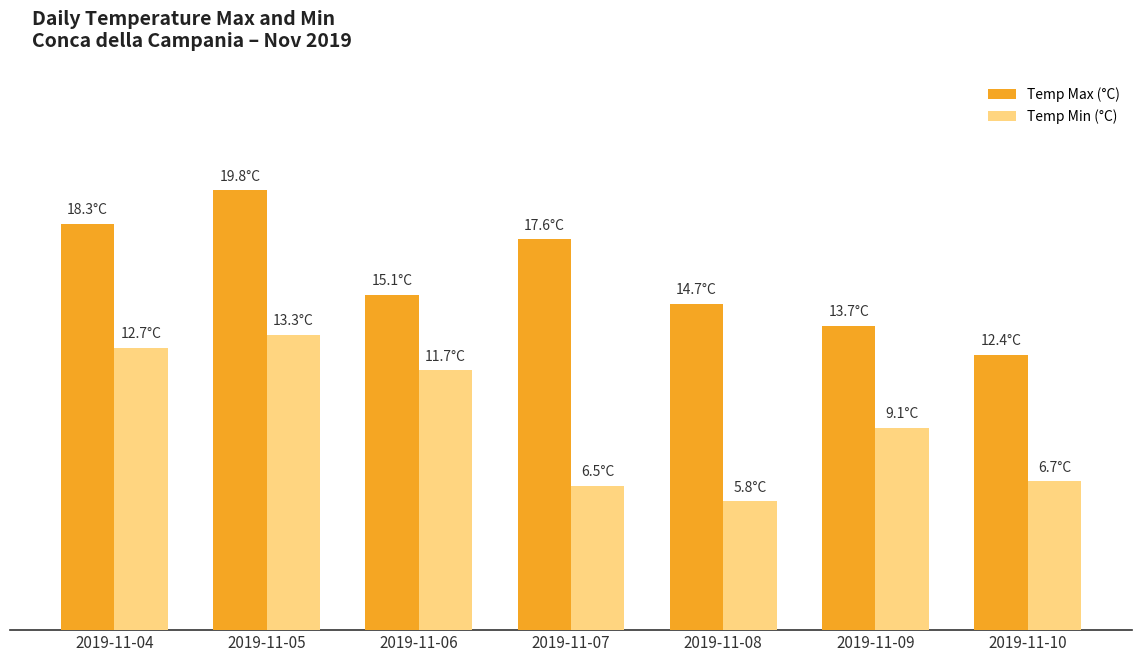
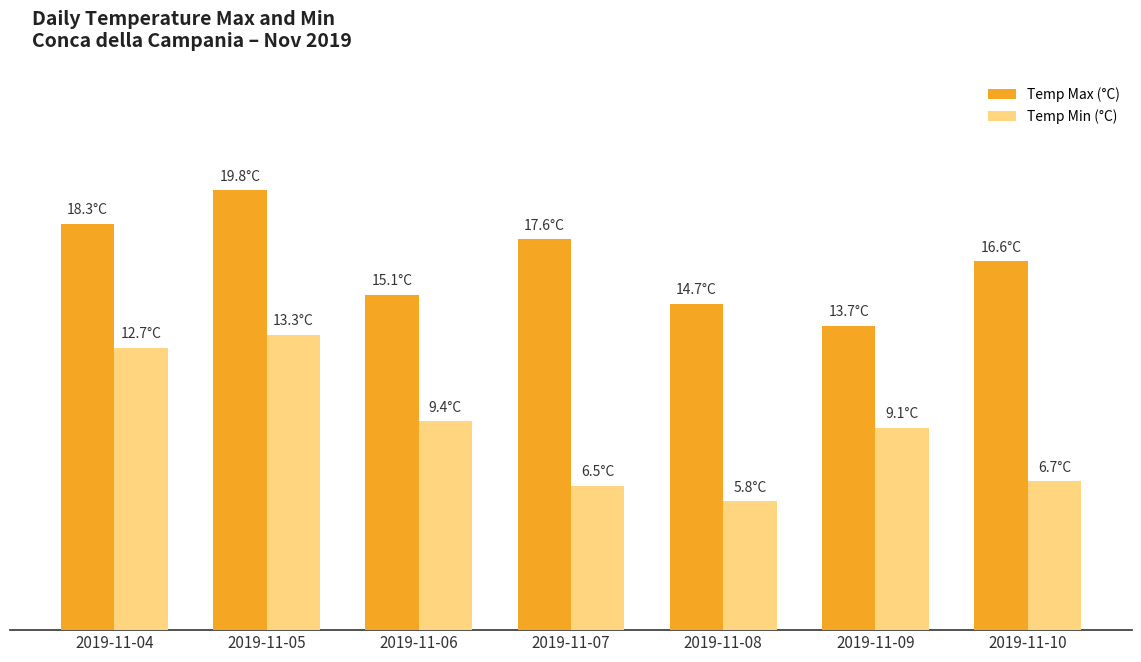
  {
    "Temp Max (°C)": {
      "2019-11-04": "18.3°C",
      "2019-11-05": "19.8°C",
      "2019-11-06": "15.1°C",
      "2019-11-07": "17.6°C",
      "2019-11-08": "14.7°C",
      "2019-11-09": "13.7°C",
-     "2019-11-10": "12.4°C"
+     "2019-11-10": "16.6°C"
    },
    "Temp Min (°C)": {
      "2019-11-04": "12.7°C",
      "2019-11-05": "13.3°C",
-     "2019-11-06": "11.7°C",
+     "2019-11-06": "9.4°C",
      "2019-11-07": "6.5°C",
      "2019-11-08": "5.8°C",
      "2019-11-09": "9.1°C",
      "2019-11-10": "6.7°C"
    }
  }
